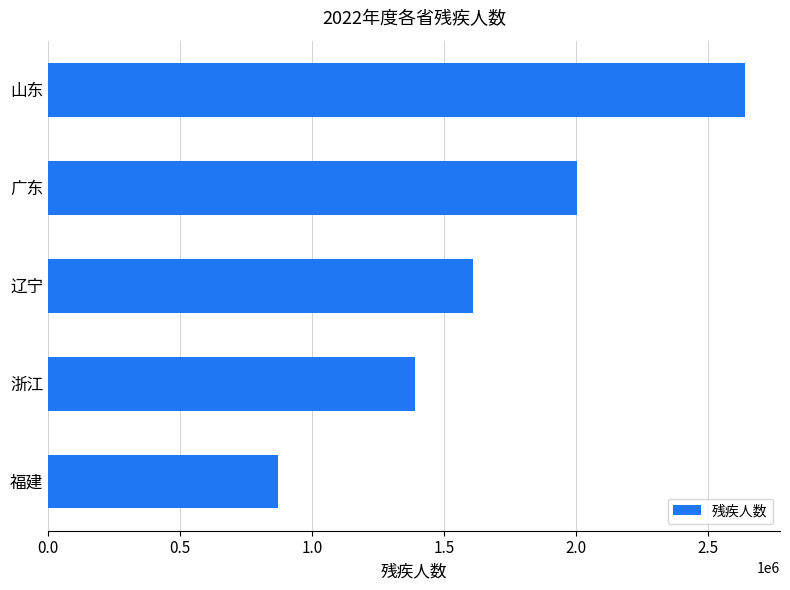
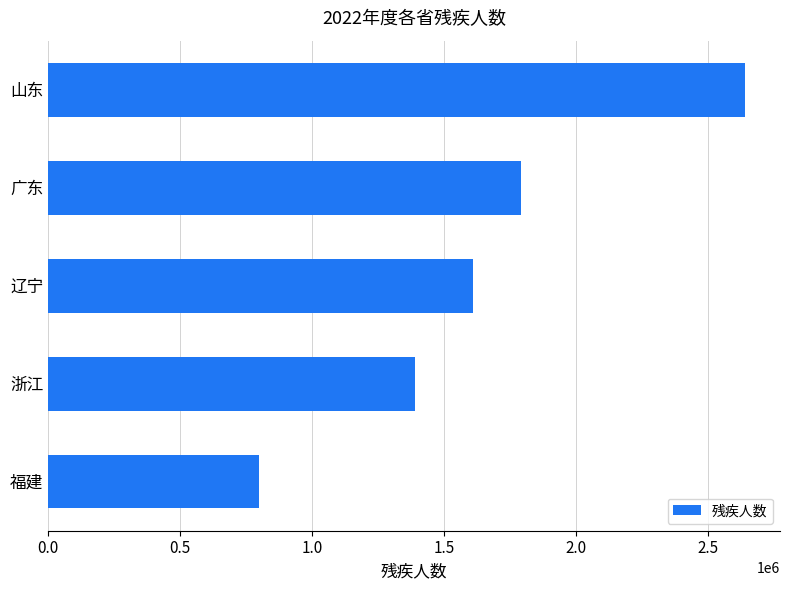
  {
    "山东": 2640000,
-   "广东": 2000000,
+   "广东": 1790000,
    "辽宁": 1610000,
    "浙江": 1390000,
-   "福建": 870000
+   "福建": 800000
  }
